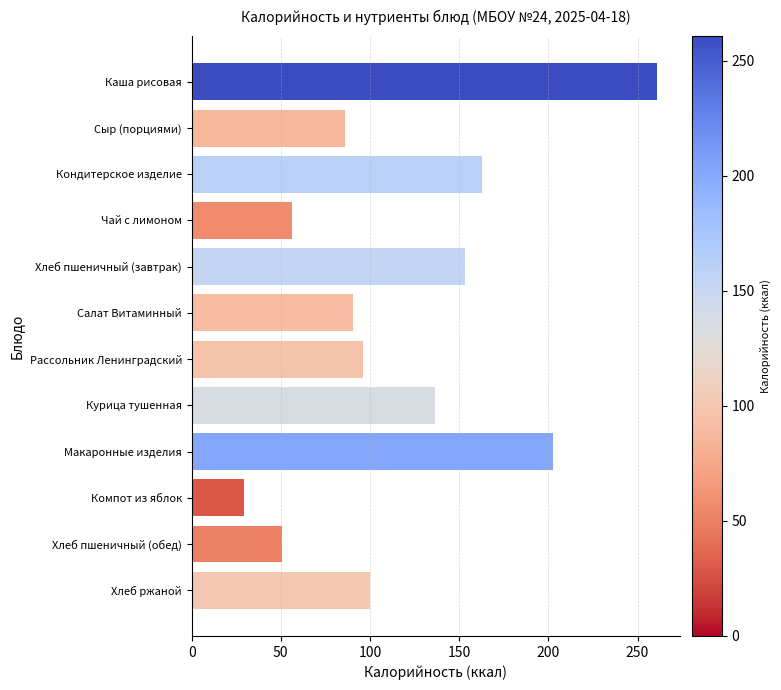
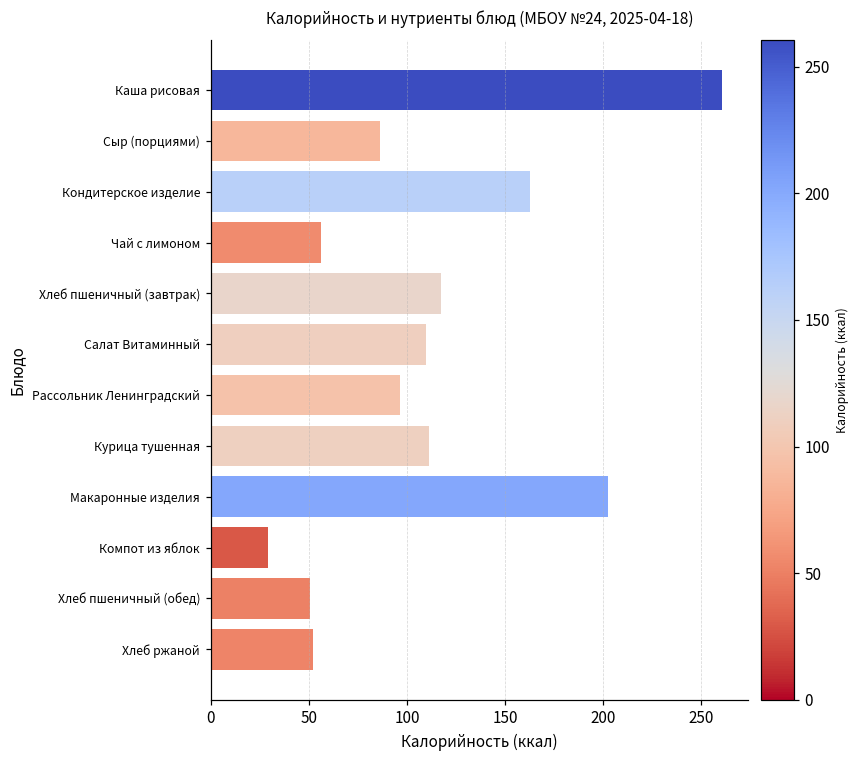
  {
    "Каша рисовая": 261,
    "Сыр (порциями)": 86,
    "Кондитерское изделие": 163,
    "Чай с лимоном": 56,
-   "Хлеб пшеничный (завтрак)": 153,
-   "Салат Витаминный": 91,
+   "Хлеб пшеничный (завтрак)": 118,
+   "Салат Витаминный": 110,
    "Рассольник Ленинградский": 96,
-   "Курица тушенная": 136,
+   "Курица тушенная": 111,
    "Макаронные изделия": 202,
    "Компот из яблок": 29,
    "Хлеб пшеничный (обед)": 51,
-   "Хлеб ржаной": 100
+   "Хлеб ржаной": 52
  }
